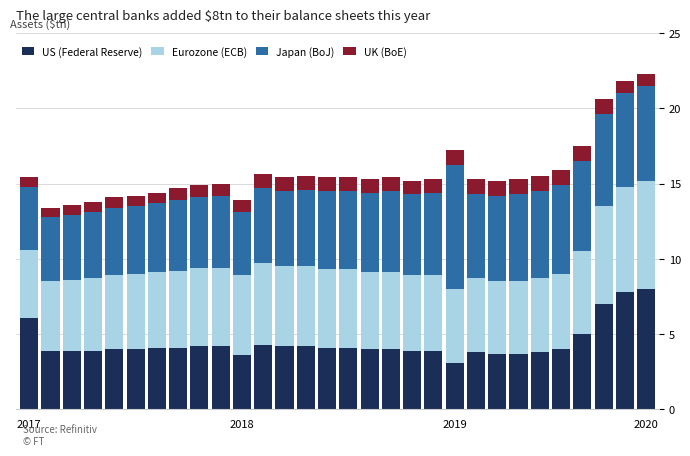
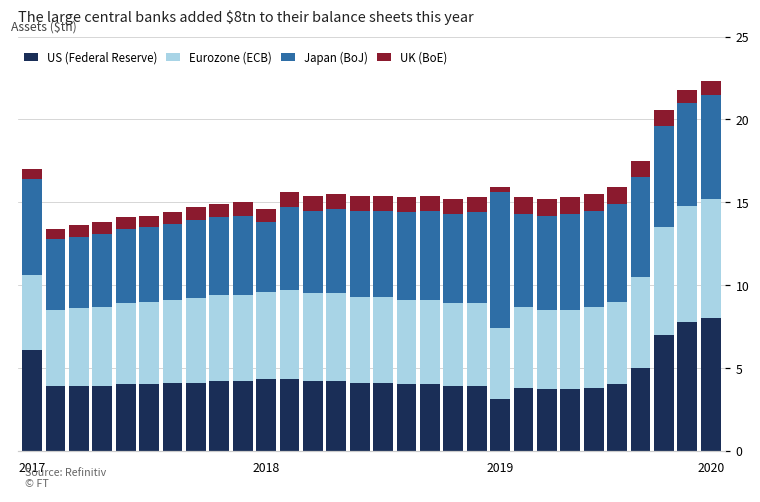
  {
    "US (Federal Reserve)": {
      "2017": 6.1,
-     "2018": 3.6,
+     "2018": 4.3,
      "2019": 3.1,
      "2020": 8.0
    },
    "Eurozone (ECB)": {
      "2017": 4.5,
      "2018": 5.3,
-     "2019": 4.9,
+     "2019": 4.3,
      "2020": 7.2
    },
    "Japan (BoJ)": {
-     "2017": 4.2,
+     "2017": 5.8,
      "2018": 4.2,
      "2019": 8.2,
      "2020": 6.3
    },
    "UK (BoE)": {
      "2017": 0.6,
      "2018": 0.8,
-     "2019": 1.0,
+     "2019": 0.3,
      "2020": 0.8
    }
  }
